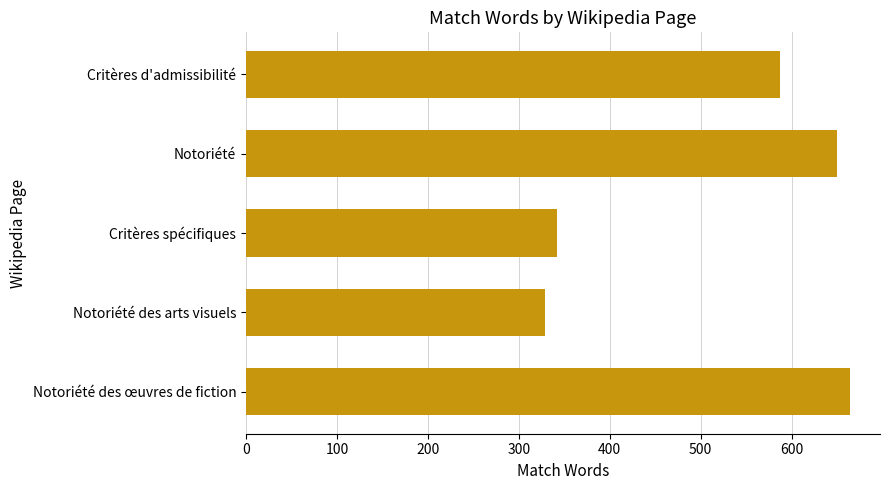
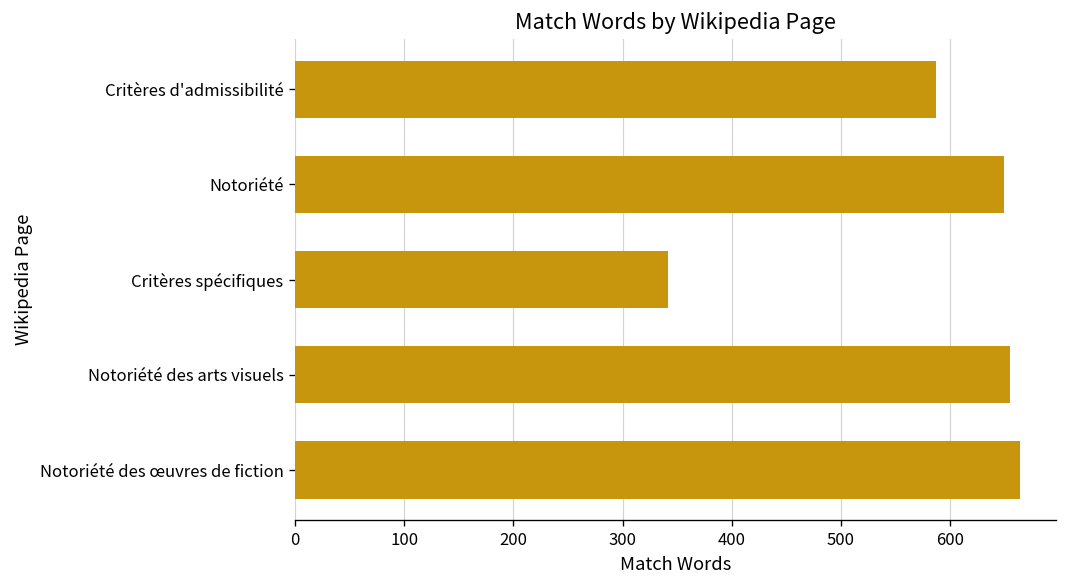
  {
    "Critères d'admissibilité": 590,
    "Notoriété": 650,
    "Critères spécifiques": 340,
-   "Notoriété des arts visuels": 330,
+   "Notoriété des arts visuels": 660,
    "Notoriété des œuvres de fiction": 660
  }
